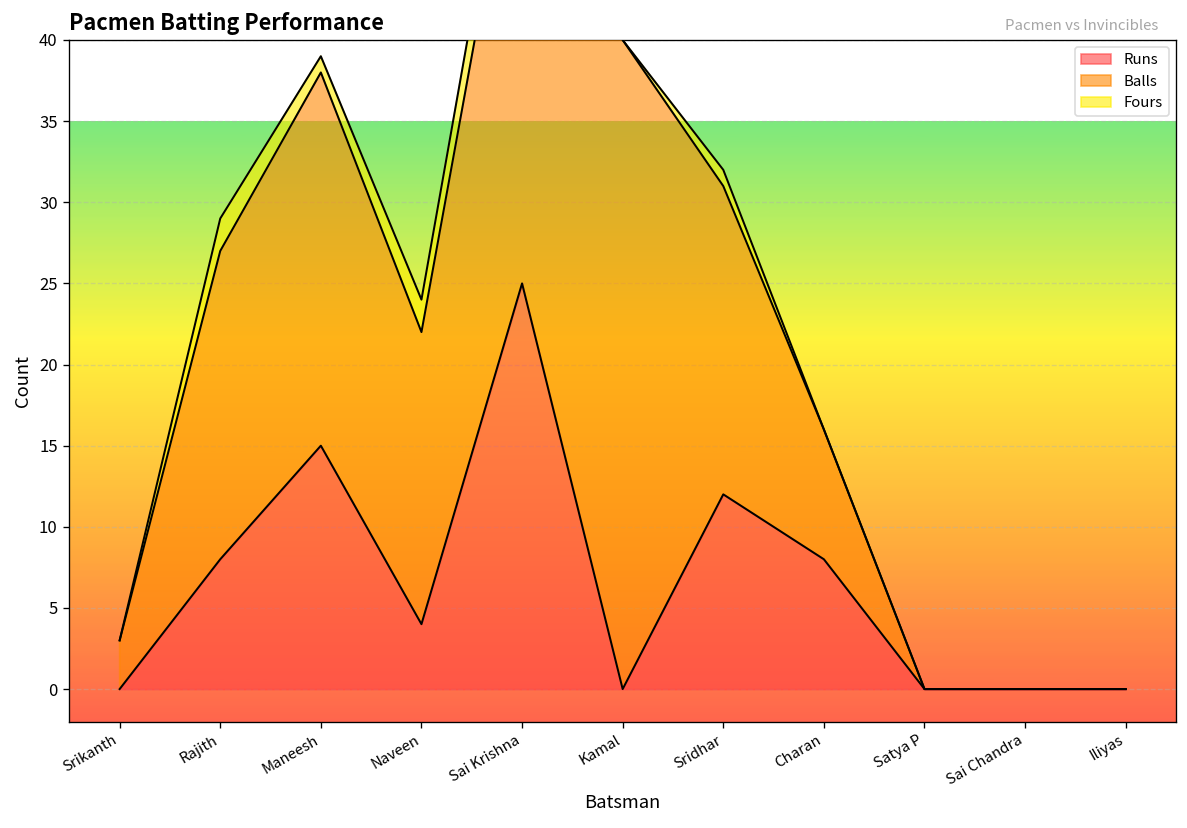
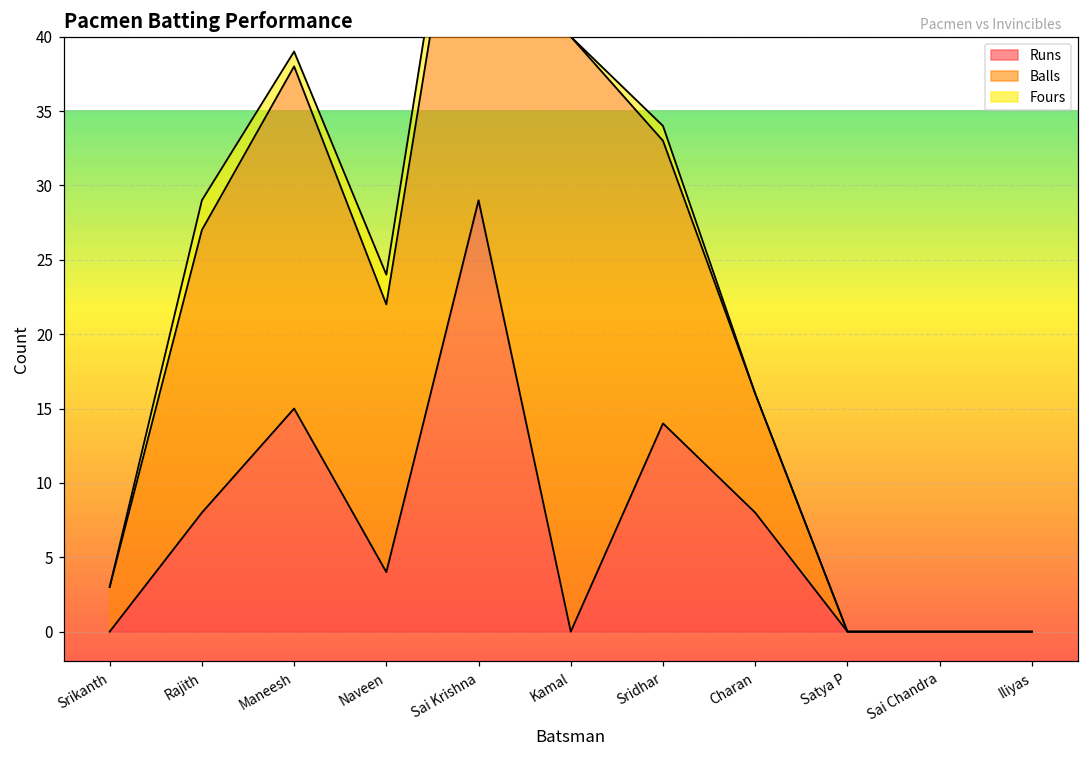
  {
    "Runs": {
      "Srikanth": 0,
      "Rajith": 8,
      "Maneesh": 15,
      "Naveen": 4,
-     "Sai Krishna": 25,
+     "Sai Krishna": 29,
      "Kamal": 0,
-     "Sridhar": 12,
+     "Sridhar": 14,
      "Charan": 8
    },
    "Balls": {
      "Rajith": 19,
      "Maneesh": 23,
      "Naveen": 18,
      "Sridhar": 19
    },
    "Fours": {
      "Rajith": 2,
      "Maneesh": 1,
      "Naveen": 2,
      "Sridhar": 1
    }
  }
